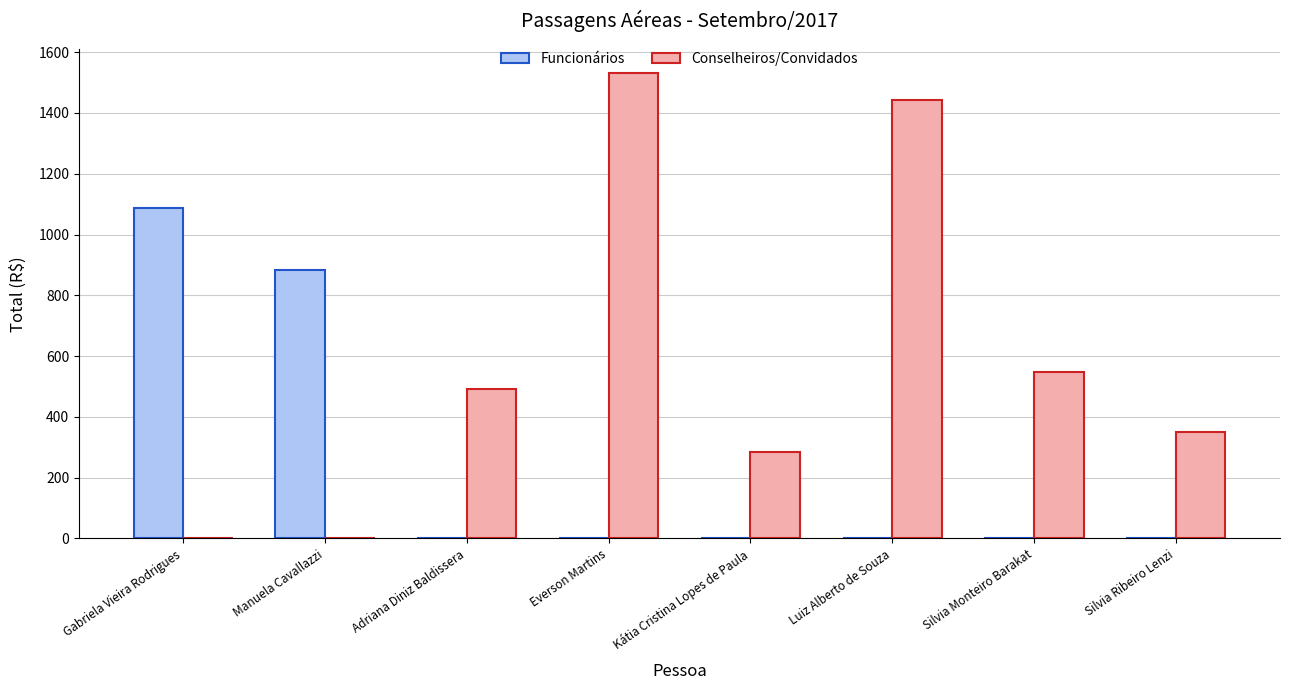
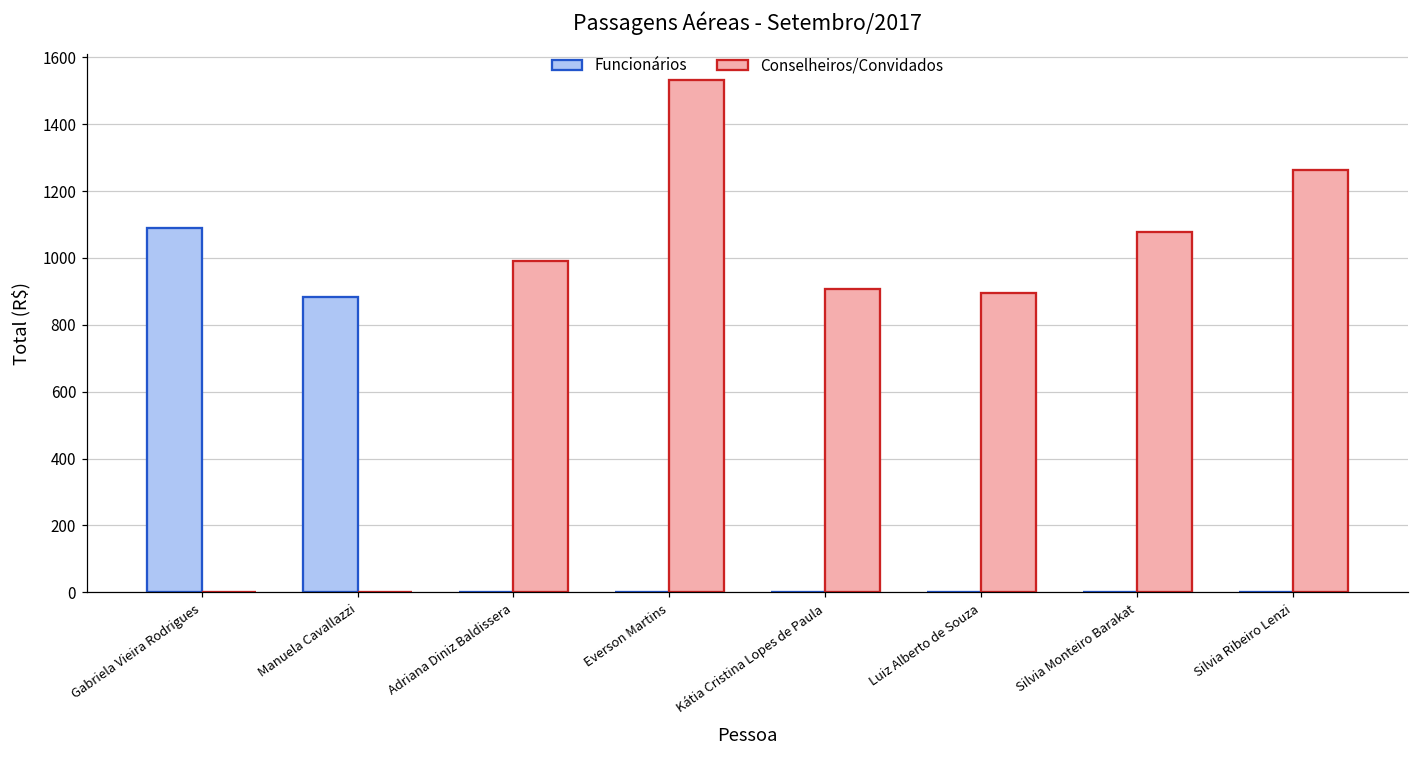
  {
    "Funcionários": {
      "Gabriela Vieira Rodrigues": 1090,
      "Manuela Cavallazzi": 880,
      "Adriana Diniz Baldissera": 0,
      "Everson Martins": 0,
      "Kátia Cristina Lopes de Paula": 0,
      "Luiz Alberto de Souza": 0,
      "Silvia Monteiro Barakat": 0,
      "Silvia Ribeiro Lenzi": 0
    },
    "Conselheiros/Convidados": {
      "Gabriela Vieira Rodrigues": 0,
      "Manuela Cavallazzi": 0,
-     "Adriana Diniz Baldissera": 490,
+     "Adriana Diniz Baldissera": 990,
      "Everson Martins": 1530,
-     "Kátia Cristina Lopes de Paula": 290,
-     "Luiz Alberto de Souza": 1440,
-     "Silvia Monteiro Barakat": 550,
-     "Silvia Ribeiro Lenzi": 350
+     "Kátia Cristina Lopes de Paula": 910,
+     "Luiz Alberto de Souza": 890,
+     "Silvia Monteiro Barakat": 1080,
+     "Silvia Ribeiro Lenzi": 1260
    }
  }
